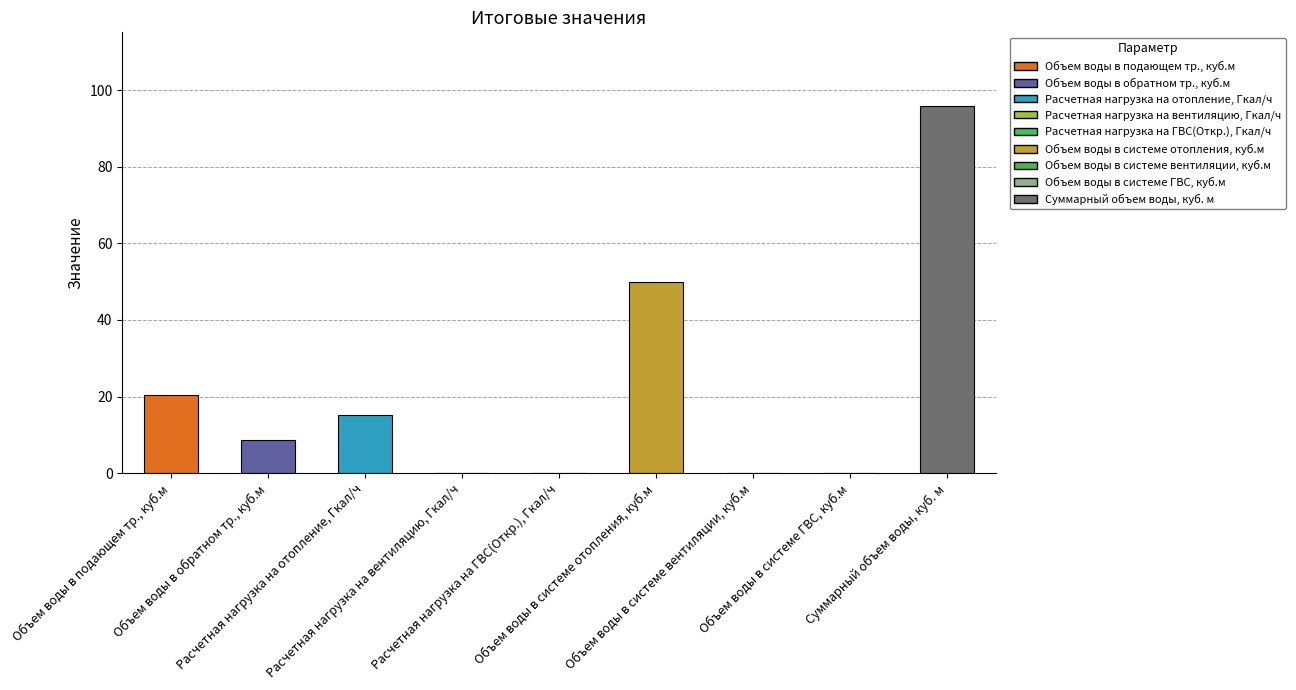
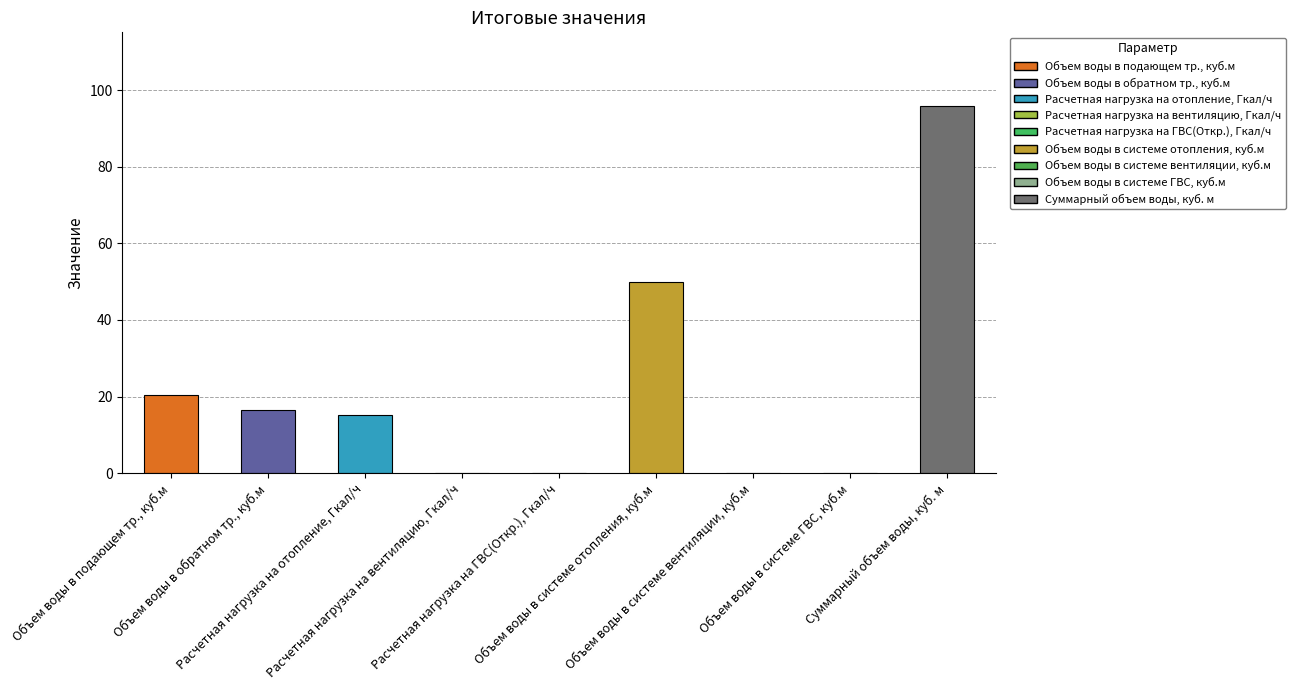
  {
    "Объем воды в подающем тр., куб.м": 20,
-   "Объем воды в обратном тр., куб.м": 9,
+   "Объем воды в обратном тр., куб.м": 16,
    "Расчетная нагрузка на отопление, Гкал/ч": 15,
    "Расчетная нагрузка на вентиляцию, Гкал/ч": 0,
    "Расчетная нагрузка на ГВС(Откр.), Гкал/ч": 0,
    "Объем воды в системе отопления, куб.м": 50,
    "Объем воды в системе вентиляции, куб.м": 0,
    "Объем воды в системе ГВС, куб.м": 0,
    "Суммарный объем воды, куб. м": 96
  }
